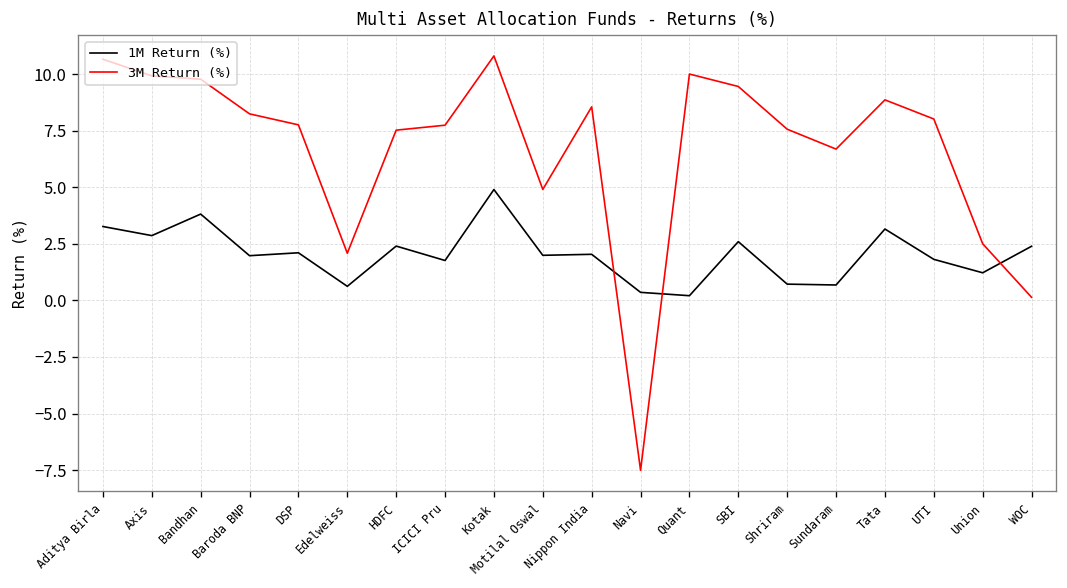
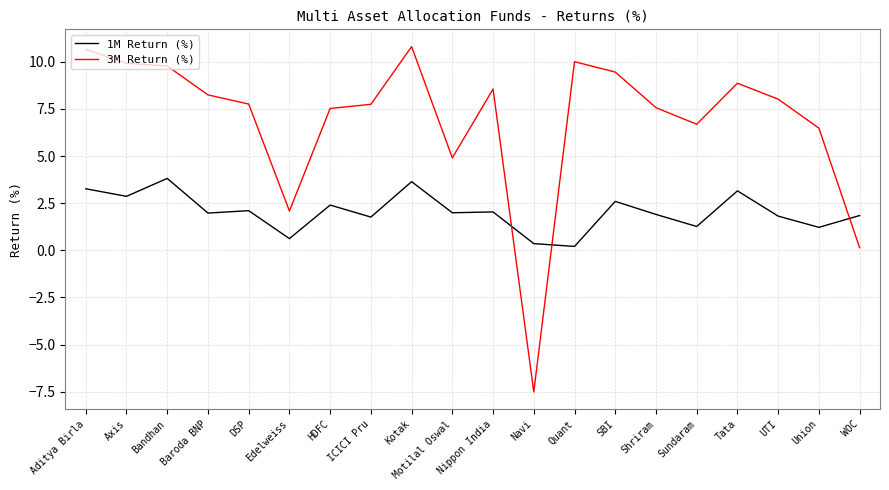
  {
    "1M Return (%)": {
      "Aditya Birla": 3.3,
      "Axis": 2.9,
      "Bandhan": 3.8,
      "Baroda BNP": 2.0,
      "DSP": 2.1,
      "Edelweiss": 0.6,
      "HDFC": 2.4,
      "ICICI Pru": 1.8,
-     "Kotak": 4.9,
+     "Kotak": 3.6,
      "Motilal Oswal": 2.0,
      "Nippon India": 2.0,
      "Navi": 0.4,
      "Quant": 0.2,
      "SBI": 2.6,
-     "Shriram": 0.7,
-     "Sundaram": 0.7,
+     "Shriram": 1.9,
+     "Sundaram": 1.3,
      "Tata": 3.2,
      "UTI": 1.8,
      "Union": 1.2,
-     "WOC": 2.4
+     "WOC": 1.8
    },
    "3M Return (%)": {
      "Baroda BNP": 8.2,
      "DSP": 7.8,
      "Edelweiss": 2.1,
      "HDFC": 7.5,
      "ICICI Pru": 7.7,
      "Kotak": 10.8,
      "Motilal Oswal": 4.9,
      "Nippon India": 8.6,
      "Navi": -7.5,
      "Quant": 10.0,
      "SBI": 9.5,
      "Shriram": 7.6,
      "Sundaram": 6.7,
      "Tata": 8.9,
      "UTI": 8.0,
-     "Union": 2.5,
+     "Union": 6.5,
      "WOC": 0.1
    }
  }
